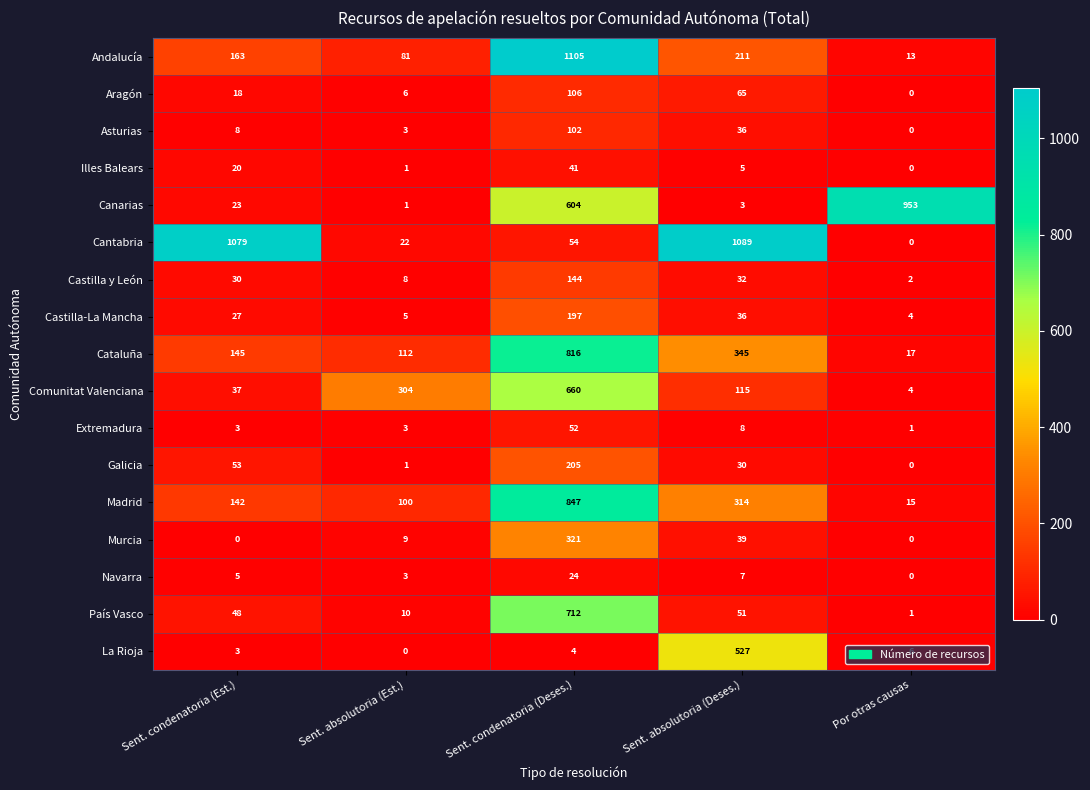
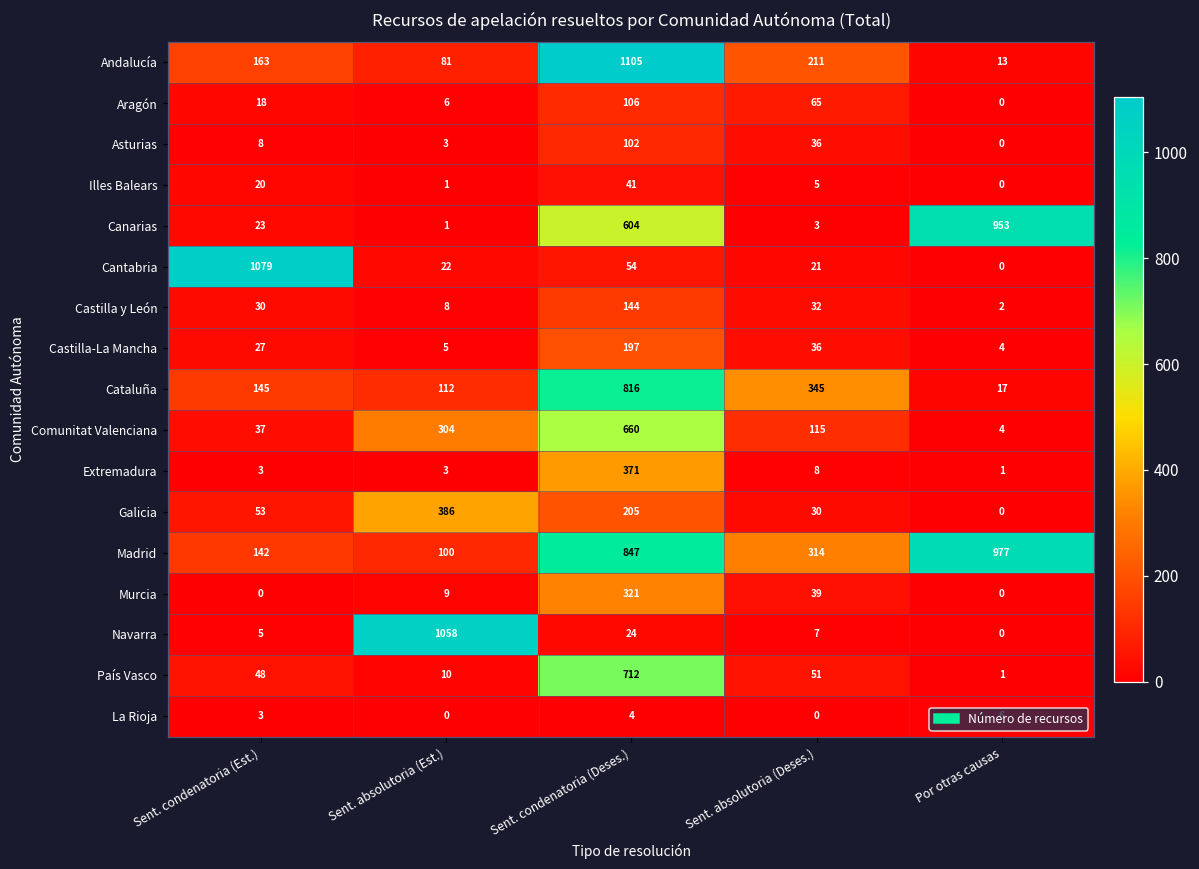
  {
    "Andalucía": {
      "Sent. condenatoria (Est.)": 163,
      "Sent. absolutoria (Est.)": 81,
      "Sent. condenatoria (Deses.)": 1105,
      "Sent. absolutoria (Deses.)": 211,
      "Por otras causas": 13
    },
    "Aragón": {
      "Sent. condenatoria (Est.)": 18,
      "Sent. absolutoria (Est.)": 6,
      "Sent. condenatoria (Deses.)": 106,
      "Sent. absolutoria (Deses.)": 65,
      "Por otras causas": 0
    },
    "Asturias": {
      "Sent. condenatoria (Est.)": 8,
      "Sent. absolutoria (Est.)": 3,
      "Sent. condenatoria (Deses.)": 102,
      "Sent. absolutoria (Deses.)": 36,
      "Por otras causas": 0
    },
    "Illes Balears": {
      "Sent. condenatoria (Est.)": 20,
      "Sent. absolutoria (Est.)": 1,
      "Sent. condenatoria (Deses.)": 41,
      "Sent. absolutoria (Deses.)": 5,
      "Por otras causas": 0
    },
    "Canarias": {
      "Sent. condenatoria (Est.)": 23,
      "Sent. absolutoria (Est.)": 1,
      "Sent. condenatoria (Deses.)": 604,
      "Sent. absolutoria (Deses.)": 3,
      "Por otras causas": 953
    },
    "Cantabria": {
      "Sent. condenatoria (Est.)": 1079,
      "Sent. absolutoria (Est.)": 22,
      "Sent. condenatoria (Deses.)": 54,
-     "Sent. absolutoria (Deses.)": 1089,
+     "Sent. absolutoria (Deses.)": 21,
      "Por otras causas": 0
    },
    "Castilla y León": {
      "Sent. condenatoria (Est.)": 30,
      "Sent. absolutoria (Est.)": 8,
      "Sent. condenatoria (Deses.)": 144,
      "Sent. absolutoria (Deses.)": 32,
      "Por otras causas": 2
    },
    "Castilla-La Mancha": {
      "Sent. condenatoria (Est.)": 27,
      "Sent. absolutoria (Est.)": 5,
      "Sent. condenatoria (Deses.)": 197,
      "Sent. absolutoria (Deses.)": 36,
      "Por otras causas": 4
    },
    "Cataluña": {
      "Sent. condenatoria (Est.)": 145,
      "Sent. absolutoria (Est.)": 112,
      "Sent. condenatoria (Deses.)": 816,
      "Sent. absolutoria (Deses.)": 345,
      "Por otras causas": 17
    },
    "Comunitat Valenciana": {
      "Sent. condenatoria (Est.)": 37,
      "Sent. absolutoria (Est.)": 304,
      "Sent. condenatoria (Deses.)": 660,
      "Sent. absolutoria (Deses.)": 115,
      "Por otras causas": 4
    },
    "Extremadura": {
      "Sent. condenatoria (Est.)": 3,
      "Sent. absolutoria (Est.)": 3,
-     "Sent. condenatoria (Deses.)": 52,
+     "Sent. condenatoria (Deses.)": 371,
      "Sent. absolutoria (Deses.)": 8,
      "Por otras causas": 1
    },
    "Galicia": {
      "Sent. condenatoria (Est.)": 53,
-     "Sent. absolutoria (Est.)": 1,
+     "Sent. absolutoria (Est.)": 386,
      "Sent. condenatoria (Deses.)": 205,
      "Sent. absolutoria (Deses.)": 30,
      "Por otras causas": 0
    },
    "Madrid": {
      "Sent. condenatoria (Est.)": 142,
      "Sent. absolutoria (Est.)": 100,
      "Sent. condenatoria (Deses.)": 847,
      "Sent. absolutoria (Deses.)": 314,
-     "Por otras causas": 15
+     "Por otras causas": 977
    },
    "Murcia": {
      "Sent. condenatoria (Est.)": 0,
      "Sent. absolutoria (Est.)": 9,
      "Sent. condenatoria (Deses.)": 321,
      "Sent. absolutoria (Deses.)": 39,
      "Por otras causas": 0
    },
    "Navarra": {
      "Sent. condenatoria (Est.)": 5,
-     "Sent. absolutoria (Est.)": 3,
+     "Sent. absolutoria (Est.)": 1058,
      "Sent. condenatoria (Deses.)": 24,
      "Sent. absolutoria (Deses.)": 7,
      "Por otras causas": 0
    },
    "País Vasco": {
      "Sent. condenatoria (Est.)": 48,
      "Sent. absolutoria (Est.)": 10,
      "Sent. condenatoria (Deses.)": 712,
      "Sent. absolutoria (Deses.)": 51,
      "Por otras causas": 1
    },
    "La Rioja": {
      "Sent. condenatoria (Est.)": 3,
      "Sent. absolutoria (Est.)": 0,
      "Sent. condenatoria (Deses.)": 4,
-     "Sent. absolutoria (Deses.)": 527
+     "Sent. absolutoria (Deses.)": 0
    }
  }
